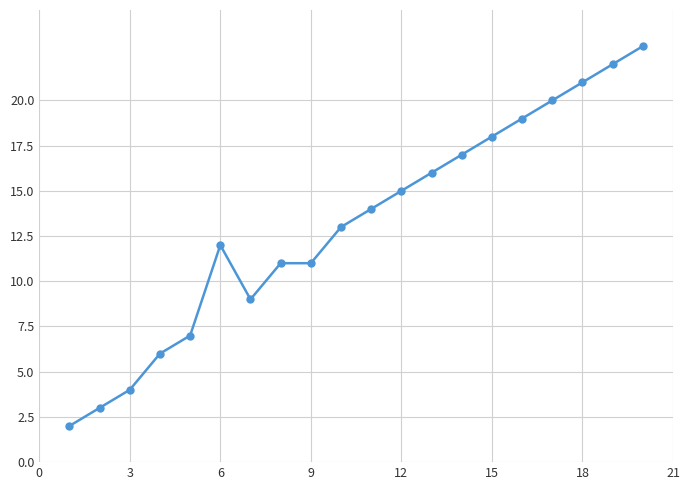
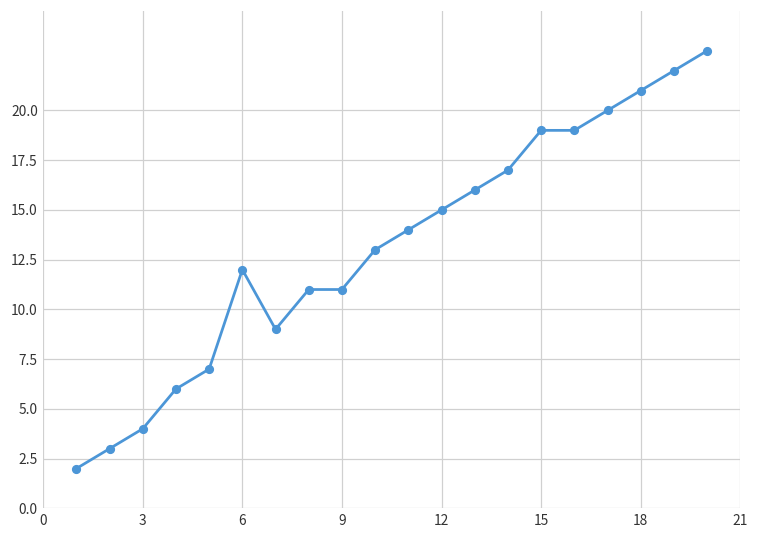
  {
    "3": 4,
    "6": 12,
    "9": 11,
    "12": 15,
-   "15": 18,
+   "15": 19,
    "18": 21
  }
